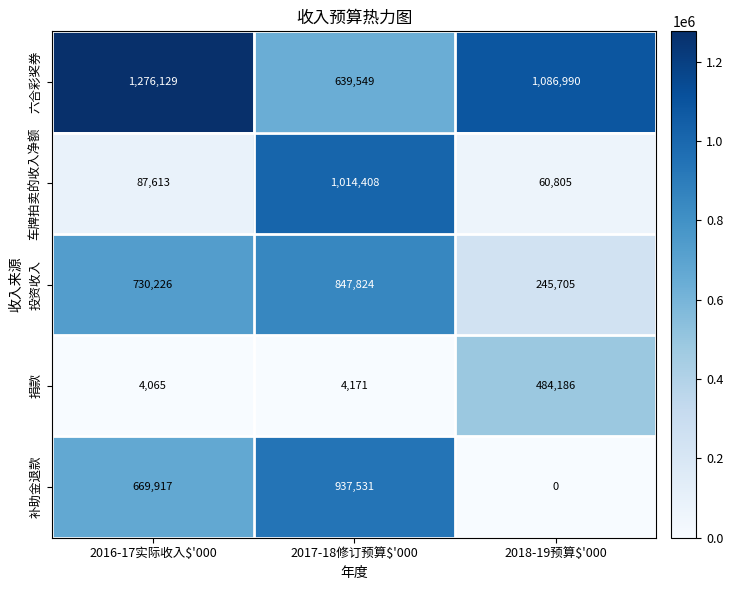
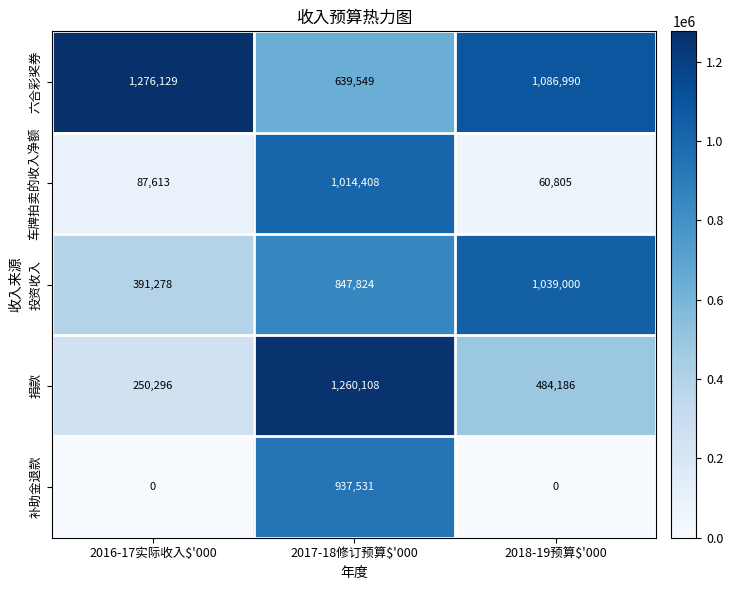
  {
    "六合彩奖券": {
      "2016-17实际收入$'000": "1,276,129",
      "2017-18修订预算$'000": "639,549",
      "2018-19预算$'000": "1,086,990"
    },
    "车牌拍卖的收入净额": {
      "2016-17实际收入$'000": "87,613",
      "2017-18修订预算$'000": "1,014,408",
      "2018-19预算$'000": "60,805"
    },
    "投资收入": {
-     "2016-17实际收入$'000": "730,226",
+     "2016-17实际收入$'000": "391,278",
      "2017-18修订预算$'000": "847,824",
-     "2018-19预算$'000": "245,705"
+     "2018-19预算$'000": "1,039,000"
    },
    "捐款": {
-     "2016-17实际收入$'000": "4,065",
-     "2017-18修订预算$'000": "4,171",
+     "2016-17实际收入$'000": "250,296",
+     "2017-18修订预算$'000": "1,260,108",
      "2018-19预算$'000": "484,186"
    },
    "补助金退款": {
-     "2016-17实际收入$'000": "669,917",
+     "2016-17实际收入$'000": "0",
      "2017-18修订预算$'000": "937,531",
      "2018-19预算$'000": "0"
    }
  }
